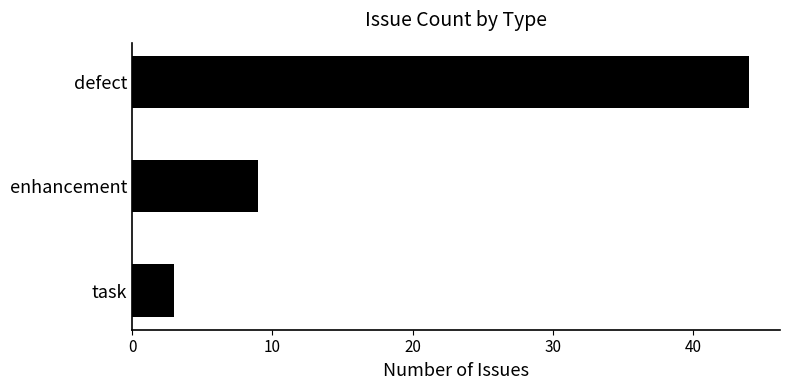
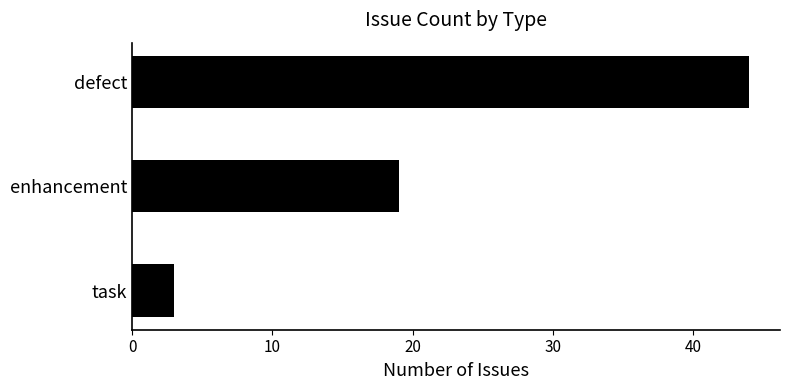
  {
    "defect": 44,
-   "enhancement": 9,
+   "enhancement": 19,
    "task": 3
  }
